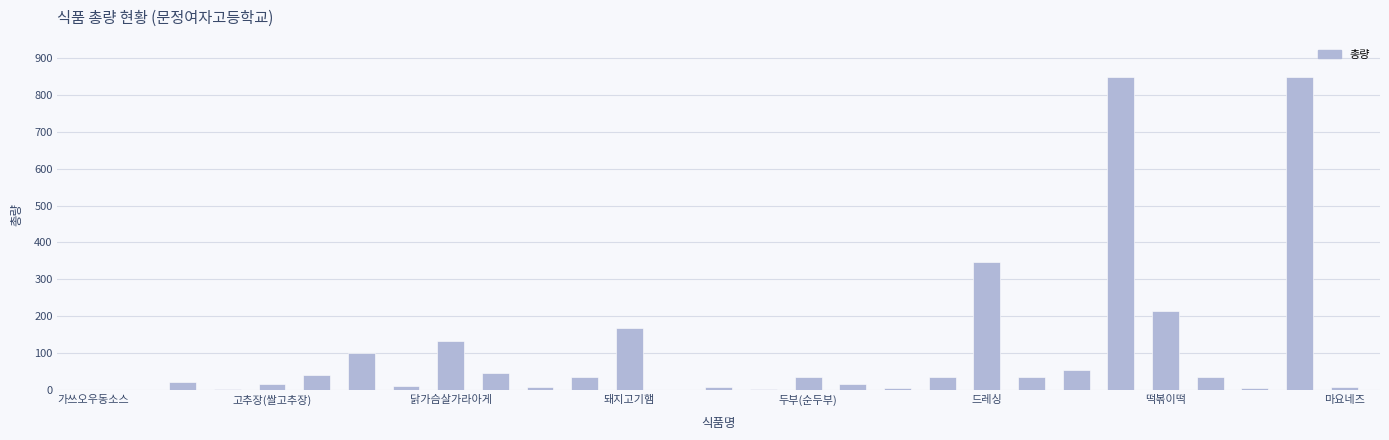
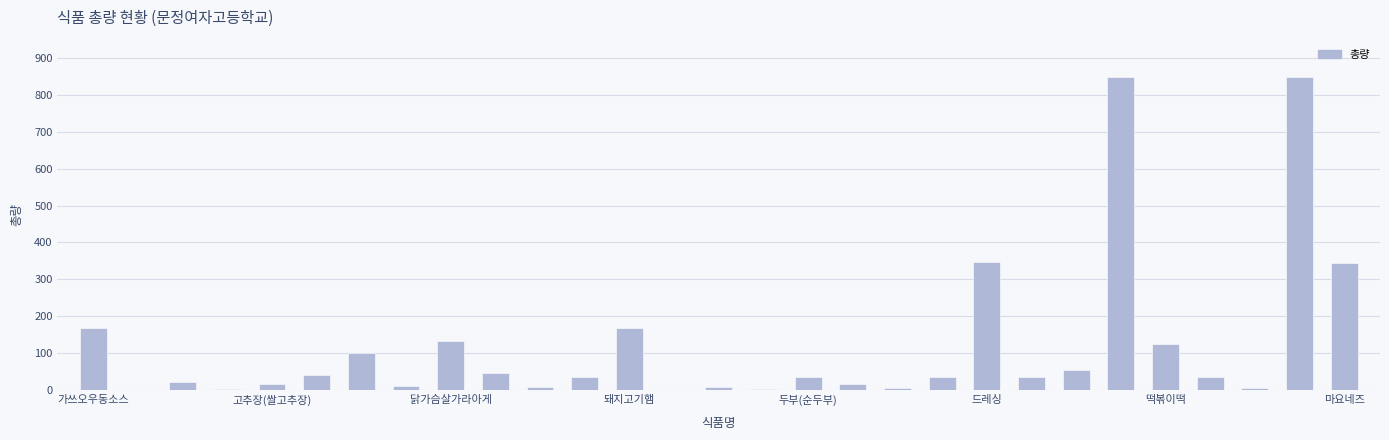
  {
-   "가쓰오우동소스": 0,
+   "가쓰오우동소스": 170,
    "고추장(쌀고추장)": 20,
    "닭가슴살가라아게": 130,
    "돼지고기햄": 170,
    "두부(순두부)": 40,
    "드레싱": 350,
-   "떡볶이떡": 210,
-   "마요네즈": 10
+   "떡볶이떡": 120,
+   "마요네즈": 340
  }
